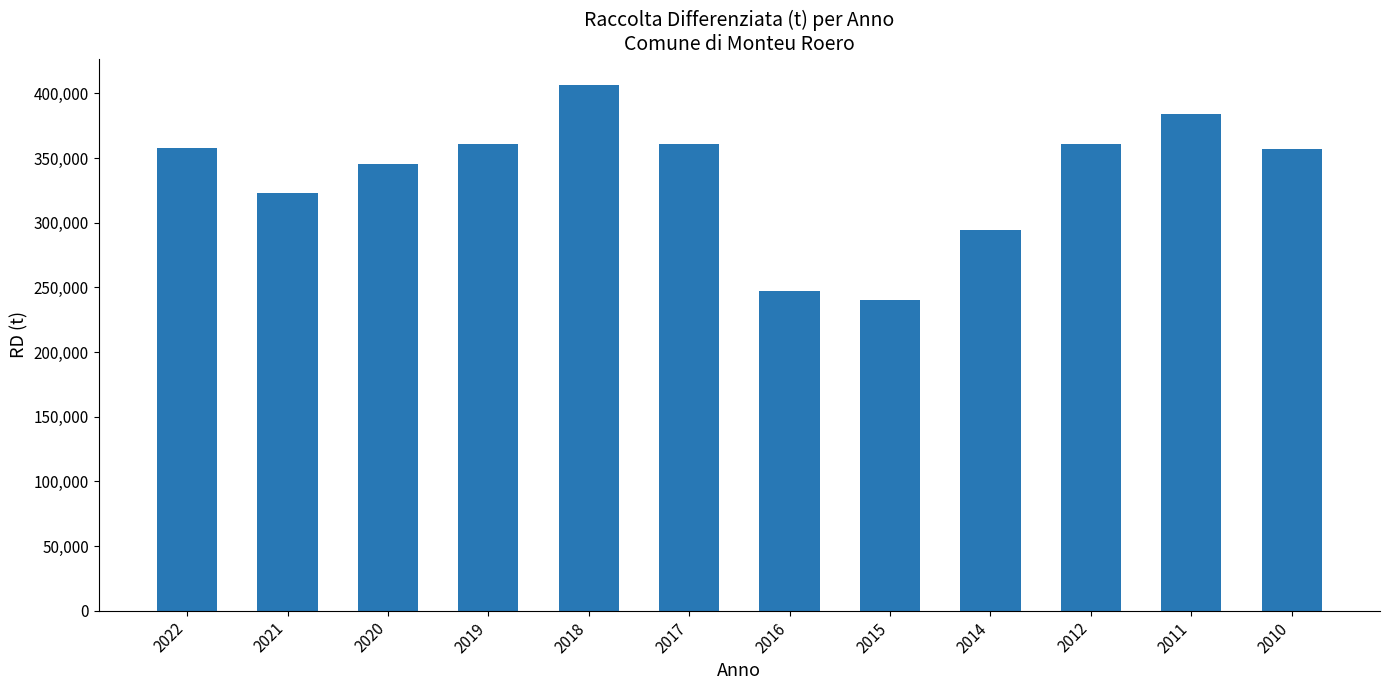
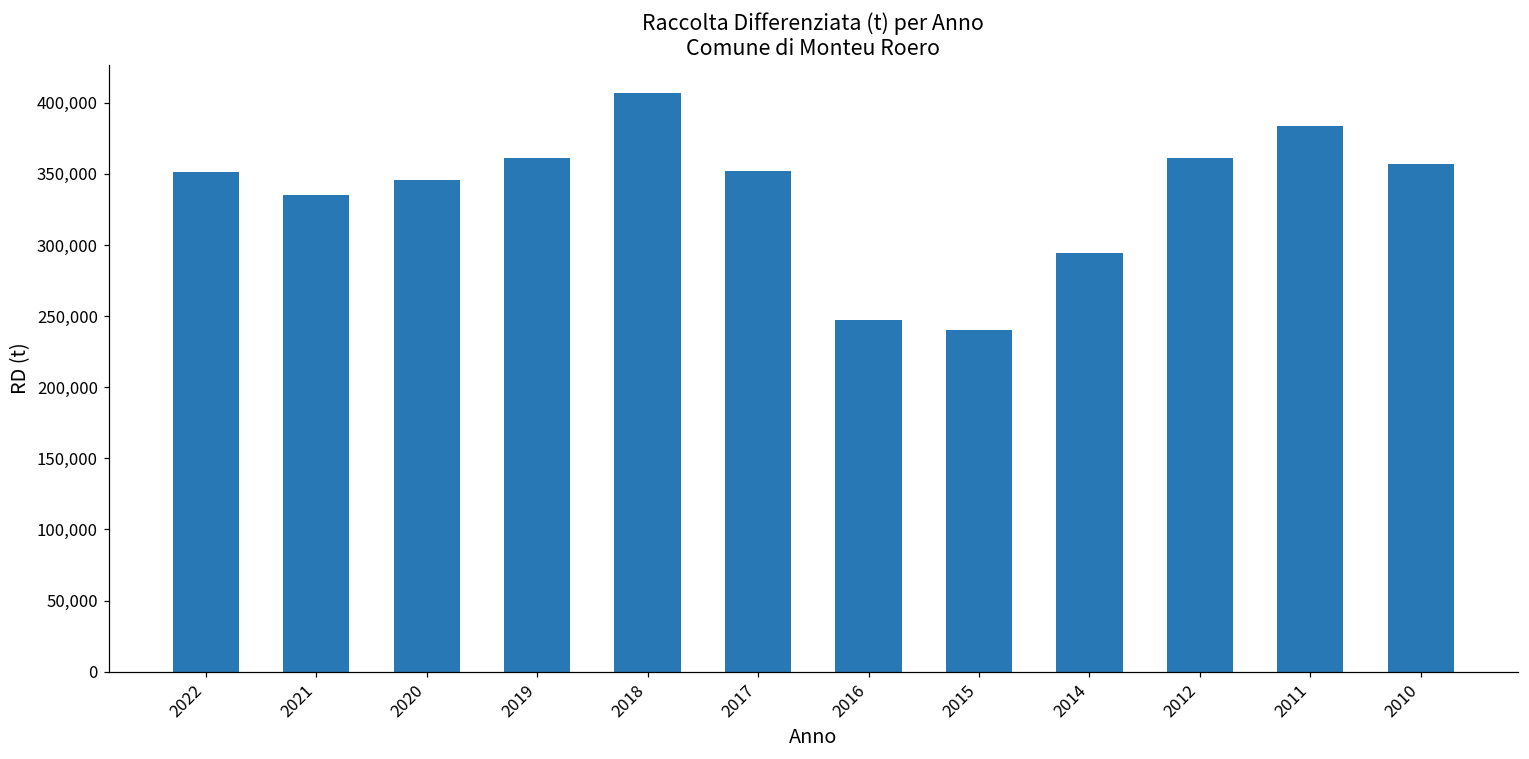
  {
-   "2022": "358,000",
-   "2021": "323,000",
+   "2022": "351,000",
+   "2021": "336,000",
    "2020": "345,000",
    "2019": "361,000",
    "2018": "407,000",
-   "2017": "361,000",
+   "2017": "352,000",
    "2016": "247,000",
    "2015": "240,000",
    "2014": "294,000",
    "2012": "361,000",
    "2011": "384,000",
    "2010": "357,000"
  }
